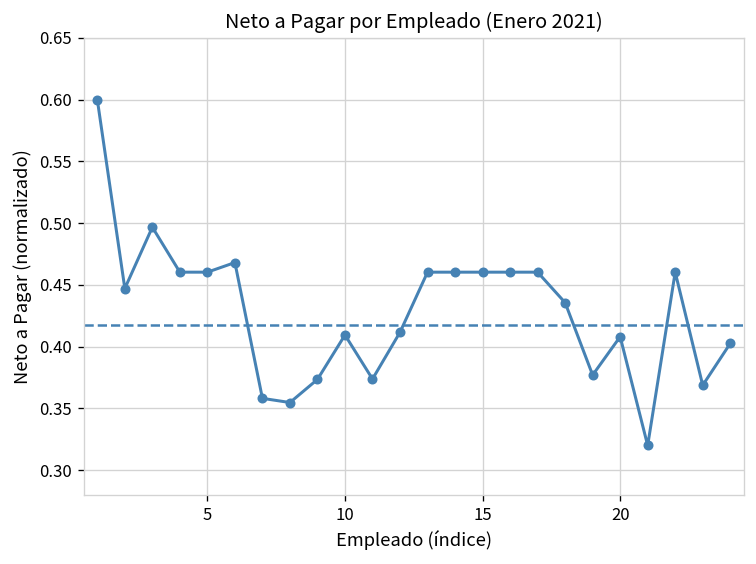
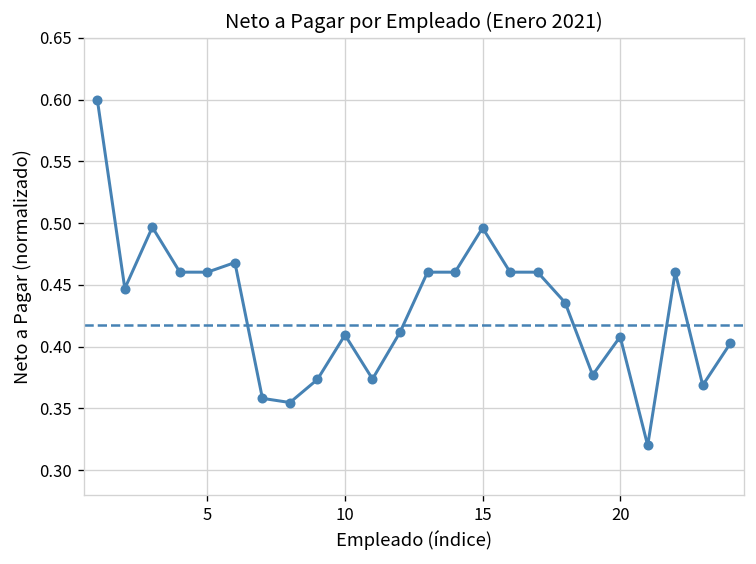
  {
    "5": 0.460,
    "10": 0.409,
-   "15": 0.460,
+   "15": 0.496,
    "20": 0.408
  }
